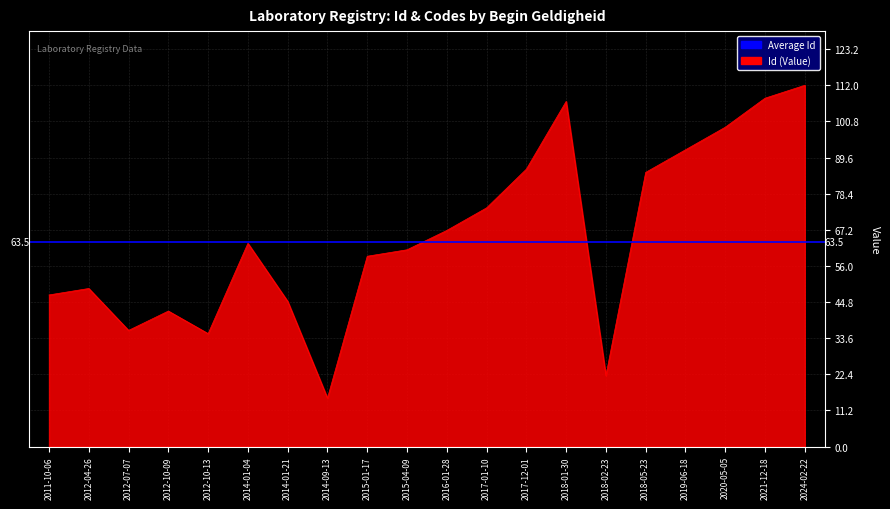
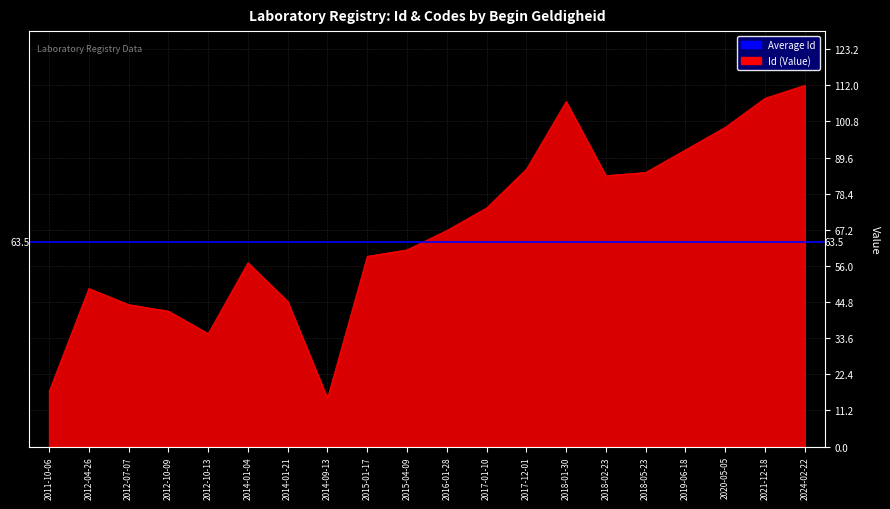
  {
-   "2011-10-06": 47,
+   "2011-10-06": 17,
    "2012-04-26": 49,
-   "2012-07-07": 36,
+   "2012-07-07": 44,
    "2012-10-09": 42,
    "2012-10-13": 35,
-   "2014-01-04": 63,
+   "2014-01-04": 57,
    "2014-01-21": 45,
    "2014-09-13": 15,
    "2015-01-17": 59,
    "2015-04-09": 61,
    "2016-01-28": 67,
    "2017-01-10": 74,
    "2017-12-01": 86,
    "2018-01-30": 107,
-   "2018-02-23": 22,
+   "2018-02-23": 84,
    "2018-05-23": 85,
    "2019-06-18": 92,
    "2020-05-05": 99,
    "2021-12-18": 108,
    "2024-02-22": 112
  }
